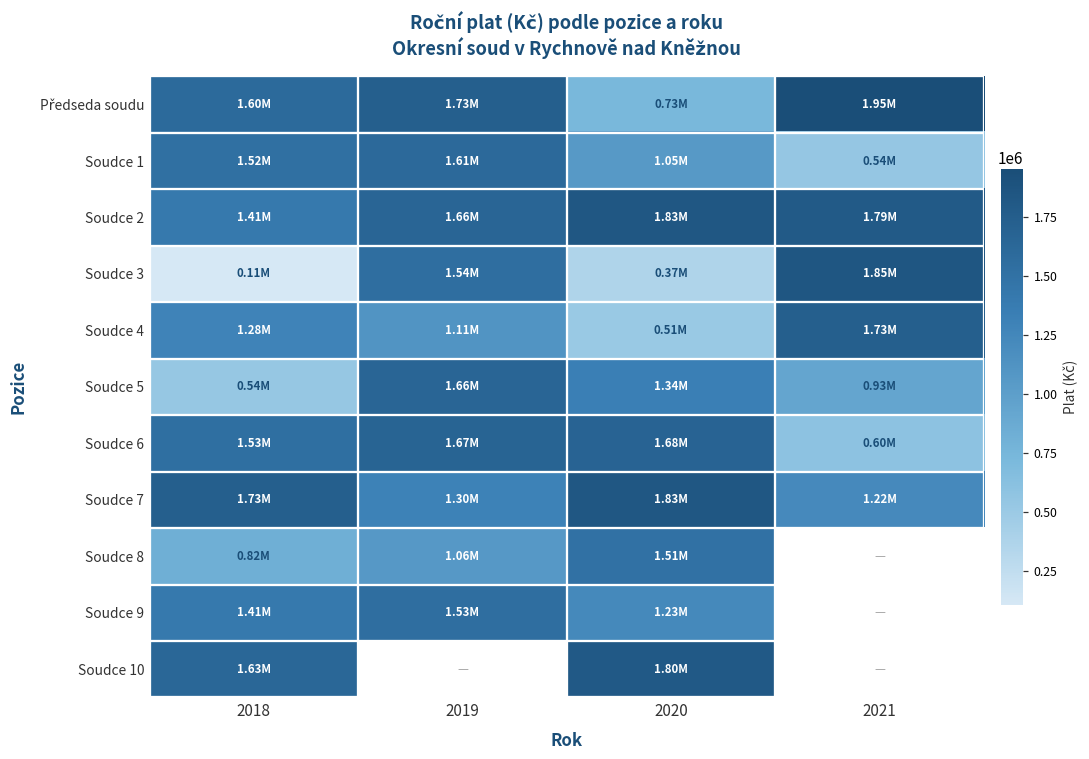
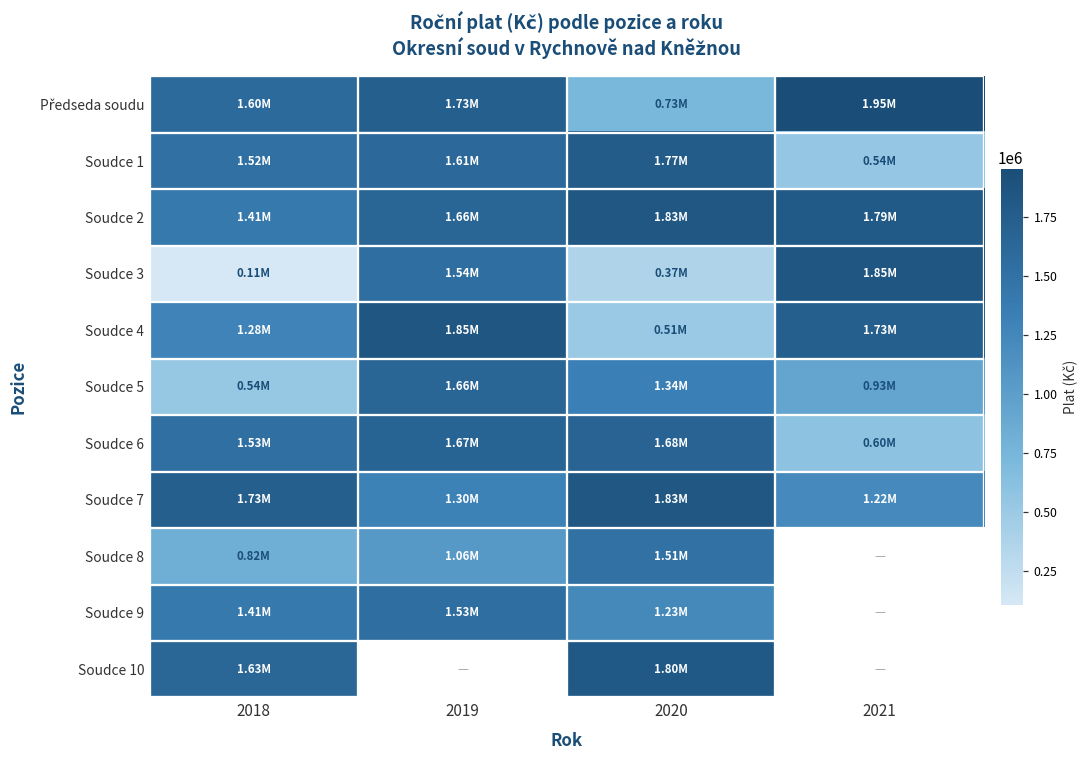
  {
    "Předseda soudu": {
      "2018": "1.60M",
      "2019": "1.73M",
      "2020": "0.73M",
      "2021": "1.95M"
    },
    "Soudce 1": {
      "2018": "1.52M",
      "2019": "1.61M",
-     "2020": "1.05M",
+     "2020": "1.77M",
      "2021": "0.54M"
    },
    "Soudce 2": {
      "2018": "1.41M",
      "2019": "1.66M",
      "2020": "1.83M",
      "2021": "1.79M"
    },
    "Soudce 3": {
      "2018": "0.11M",
      "2019": "1.54M",
      "2020": "0.37M",
      "2021": "1.85M"
    },
    "Soudce 4": {
      "2018": "1.28M",
-     "2019": "1.11M",
+     "2019": "1.85M",
      "2020": "0.51M",
      "2021": "1.73M"
    },
    "Soudce 5": {
      "2018": "0.54M",
      "2019": "1.66M",
      "2020": "1.34M",
      "2021": "0.93M"
    },
    "Soudce 6": {
      "2018": "1.53M",
      "2019": "1.67M",
      "2020": "1.68M",
      "2021": "0.60M"
    },
    "Soudce 7": {
      "2018": "1.73M",
      "2019": "1.30M",
      "2020": "1.83M",
      "2021": "1.22M"
    },
    "Soudce 8": {
      "2018": "0.82M",
      "2019": "1.06M",
      "2020": "1.51M"
    },
    "Soudce 9": {
      "2018": "1.41M",
      "2019": "1.53M",
      "2020": "1.23M"
    },
    "Soudce 10": {
      "2018": "1.63M",
      "2020": "1.80M"
    }
  }
